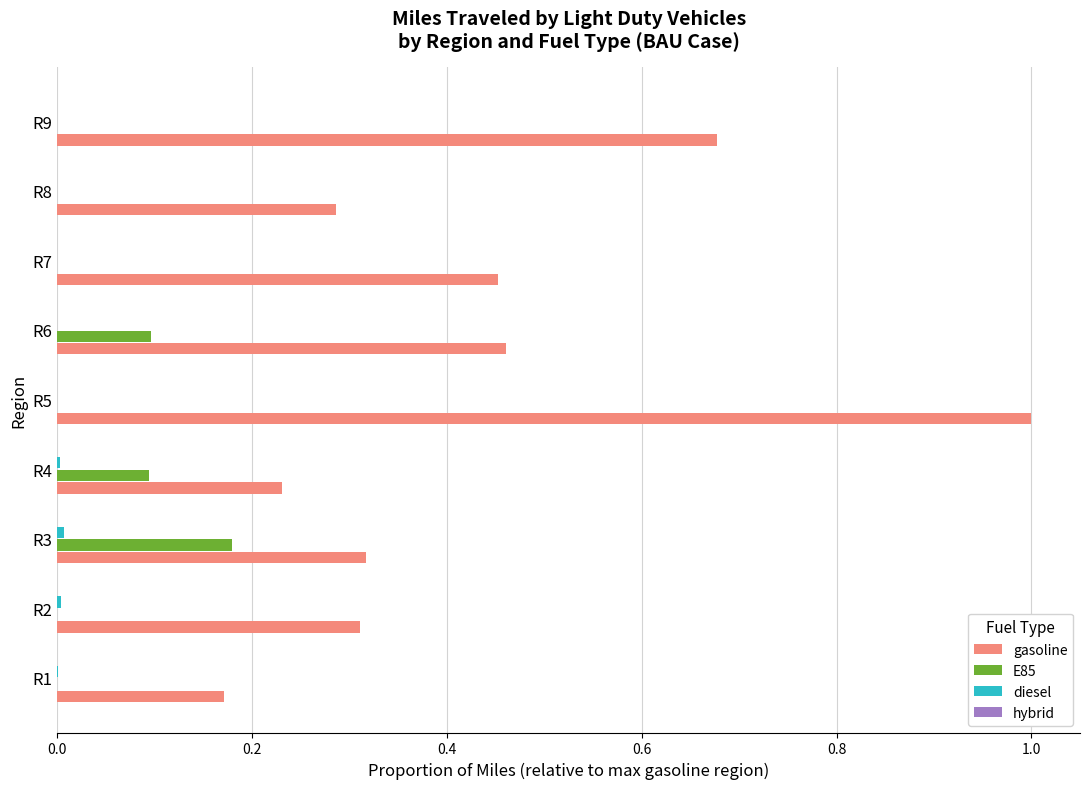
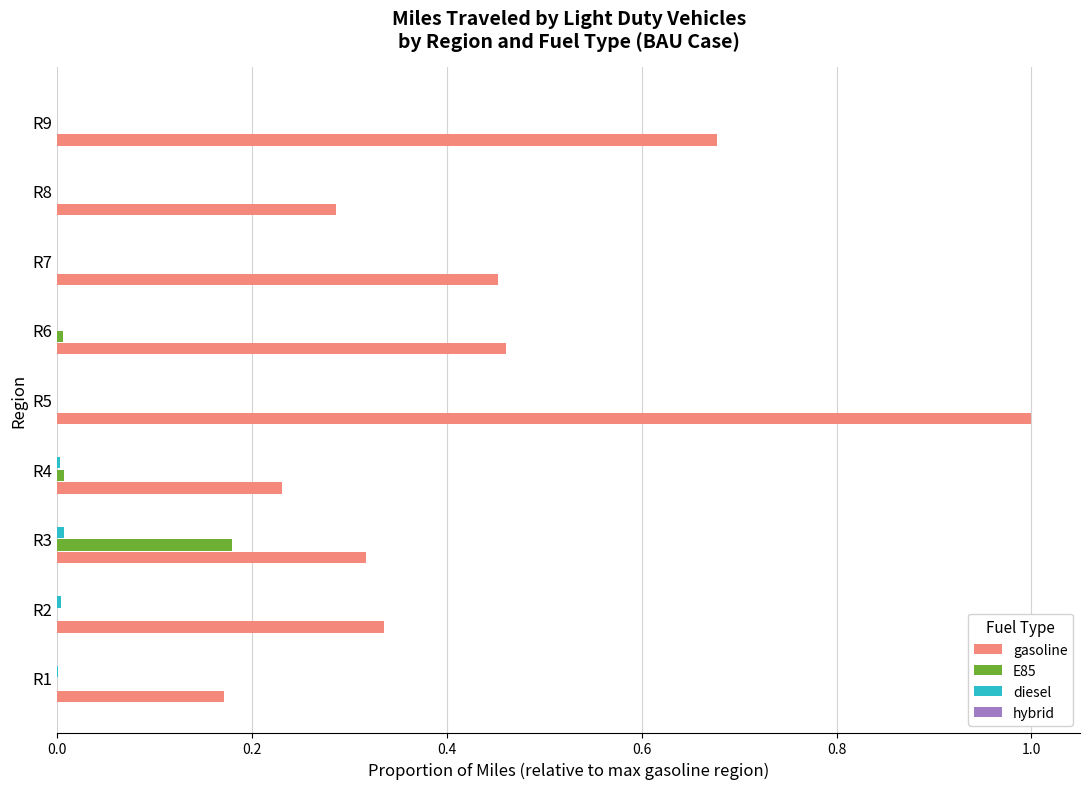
  {
    "gasoline": {
      "R9": 0.68,
      "R8": 0.29,
      "R7": 0.45,
      "R6": 0.46,
      "R5": 1.00,
      "R4": 0.23,
      "R3": 0.32,
-     "R2": 0.31,
+     "R2": 0.34,
      "R1": 0.17
    },
    "E85": {
      "R9": 0.00,
      "R8": 0.00,
      "R7": 0.00,
-     "R6": 0.10,
+     "R6": 0.01,
      "R5": 0.00,
-     "R4": 0.09,
+     "R4": 0.01,
      "R3": 0.18,
      "R2": 0.00,
      "R1": 0.00
    },
    "diesel": {
      "R9": 0.00,
      "R8": 0.00,
      "R7": 0.00,
      "R6": 0.00,
      "R5": 0.00,
      "R4": 0.00,
      "R3": 0.01,
      "R2": 0.00
    },
    "hybrid": {
      "R9": 0.00,
      "R8": 0.00,
      "R7": 0.00,
      "R6": 0.00,
      "R5": 0.00,
      "R4": 0.00,
      "R3": 0.00,
      "R2": 0.00,
      "R1": 0.00
    }
  }
